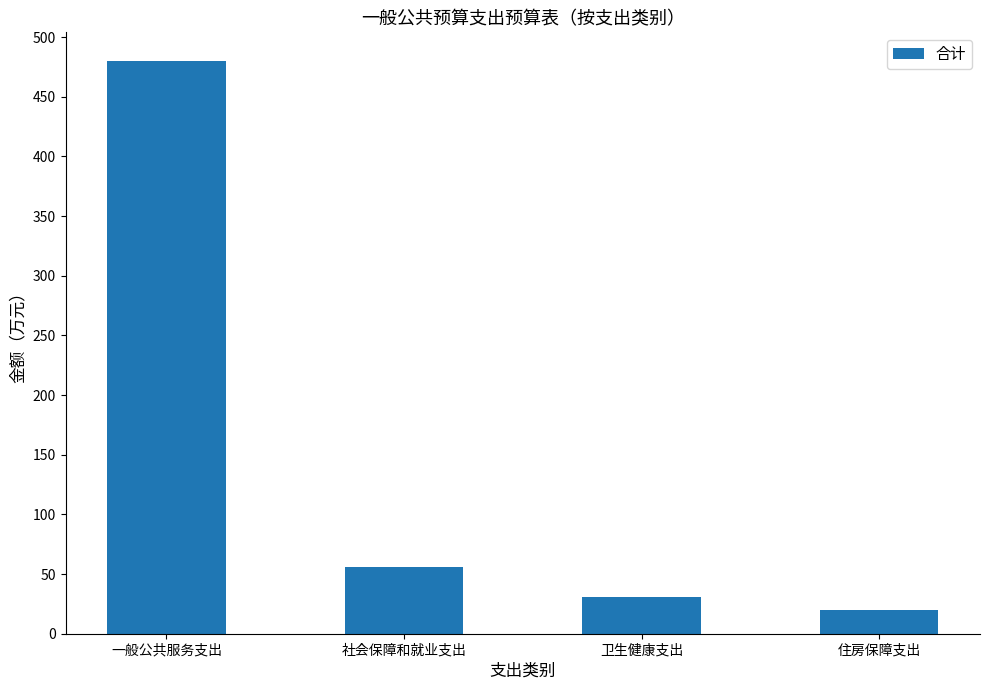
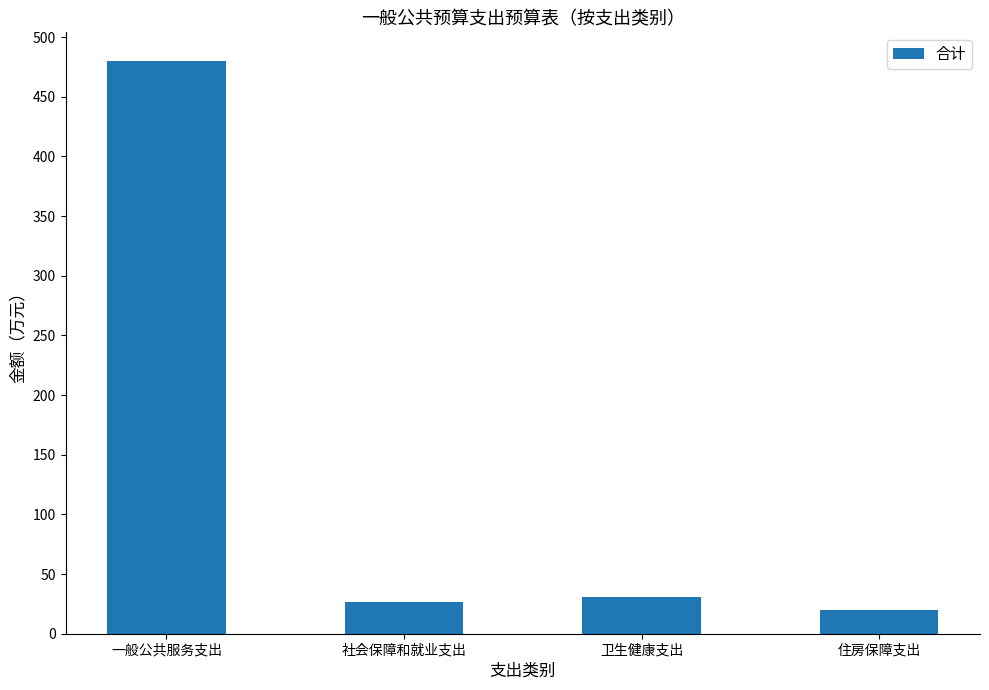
  {
    "一般公共服务支出": 480,
-   "社会保障和就业支出": 56,
+   "社会保障和就业支出": 27,
    "卫生健康支出": 30,
    "住房保障支出": 20
  }
